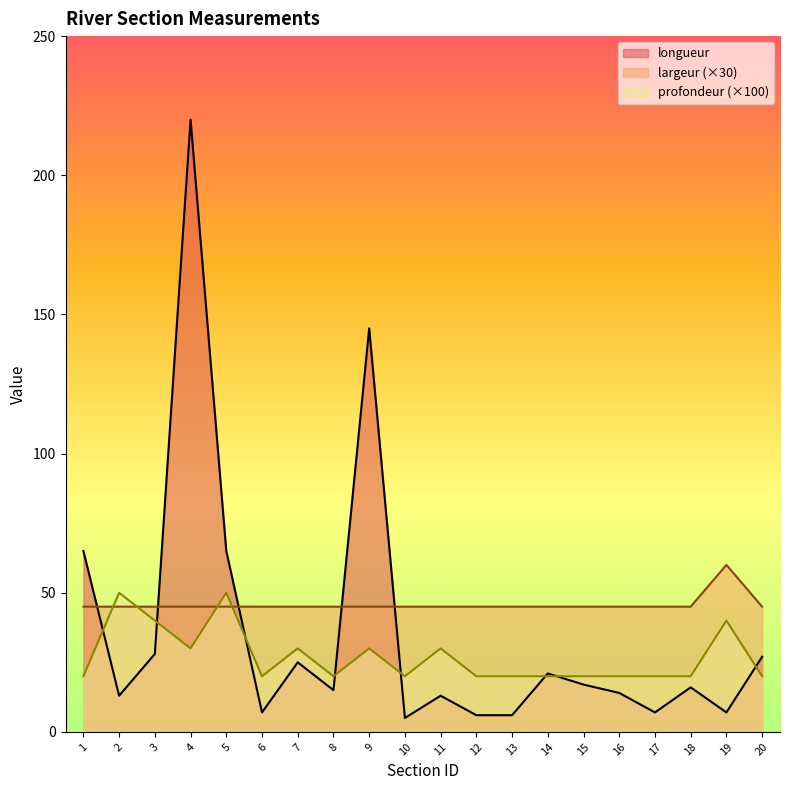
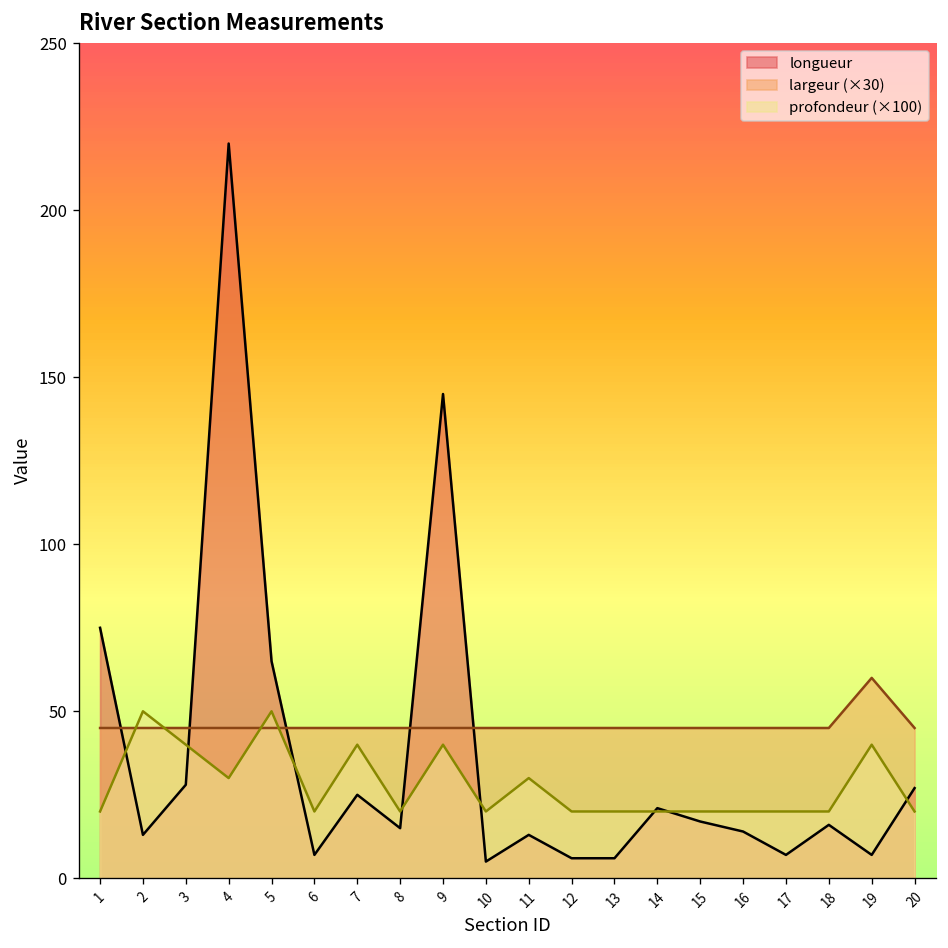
  {
    "longueur": {
-     "1": 65,
+     "1": 75,
      "2": 13,
      "3": 28,
      "4": 220,
      "5": 65,
      "6": 7,
      "7": 25,
      "8": 15,
      "9": 145,
      "10": 5,
      "11": 13,
      "12": 6,
      "13": 6,
      "14": 21,
      "15": 17,
      "16": 14,
      "17": 7,
      "18": 16,
      "19": 7,
      "20": 27
    },
    "largeur (×30)": {
      "1": 45,
      "2": 45,
      "3": 45,
      "4": 45,
      "5": 45,
      "6": 45,
      "7": 45,
      "8": 45,
      "9": 45,
      "10": 45,
      "11": 45,
      "12": 45,
      "13": 45,
      "14": 45,
      "15": 45,
      "16": 45,
      "17": 45,
      "18": 45,
      "19": 60,
      "20": 45
    },
    "profondeur (×100)": {
      "1": 20,
      "2": 50,
      "3": 40,
      "4": 30,
      "5": 50,
      "6": 20,
-     "7": 30,
+     "7": 40,
      "8": 20,
-     "9": 30,
+     "9": 40,
      "10": 20,
      "11": 30,
      "12": 20,
      "13": 20,
      "14": 20,
      "15": 20,
      "16": 20,
      "17": 20,
      "18": 20,
      "19": 40,
      "20": 20
    }
  }
